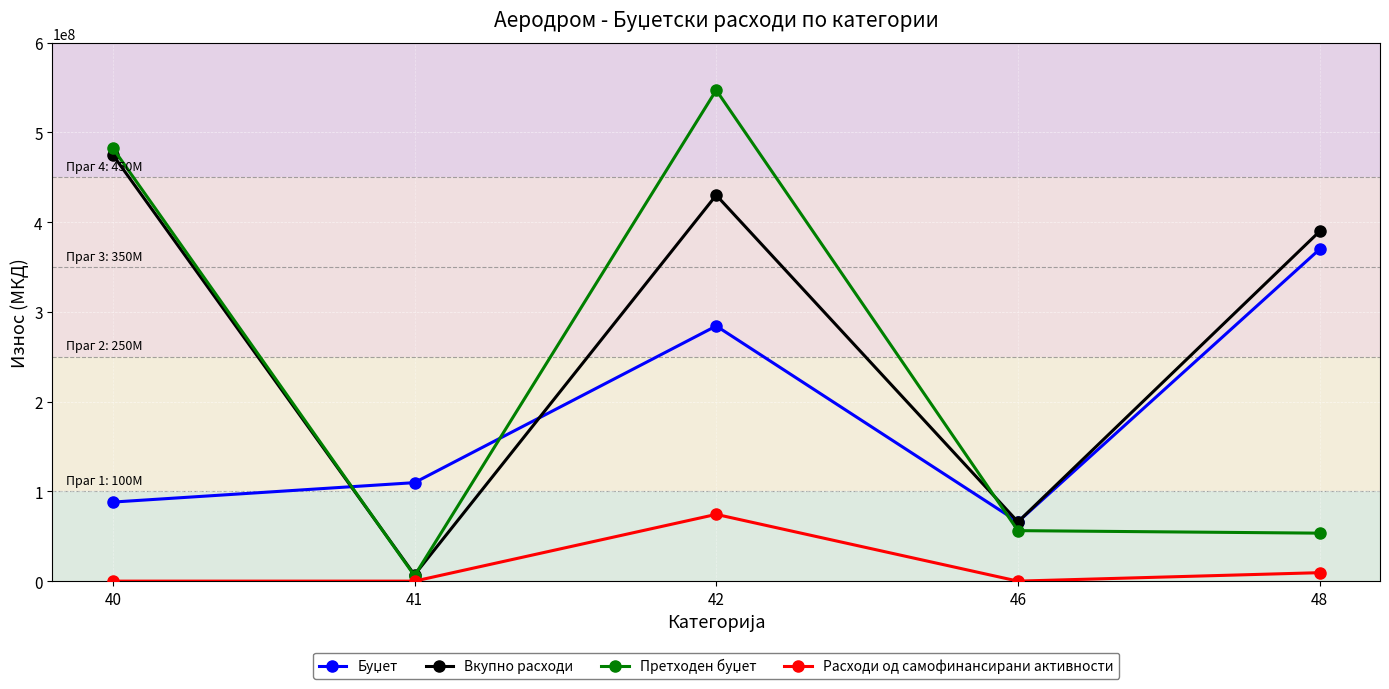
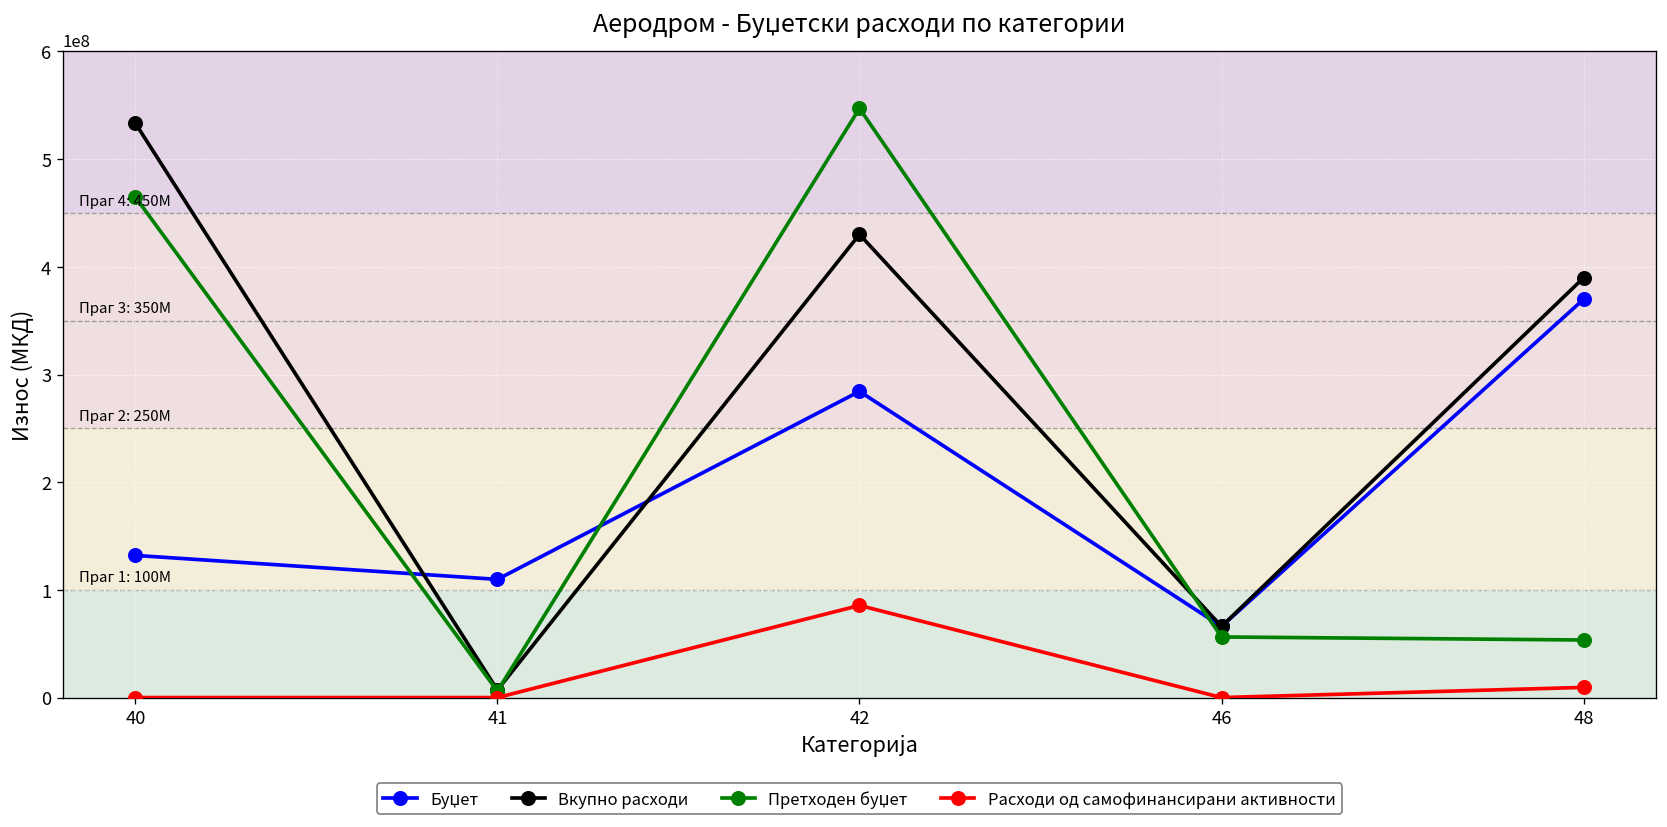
  {
    "Буџет": {
-     "40": 90000000,
+     "40": 130000000,
      "41": 110000000,
      "42": 280000000,
      "48": 370000000
    },
    "Вкупно расходи": {
-     "40": 480000000,
+     "40": 530000000,
      "42": 430000000,
      "48": 390000000
    },
    "Претходен буџет": {
-     "40": 480000000,
+     "40": 460000000,
      "42": 550000000,
      "46": 60000000,
      "48": 50000000
    },
    "Расходи од самофинансирани активности": {
      "40": 0,
      "41": 0,
-     "42": 70000000,
+     "42": 90000000,
      "46": 0,
      "48": 10000000
    }
  }
